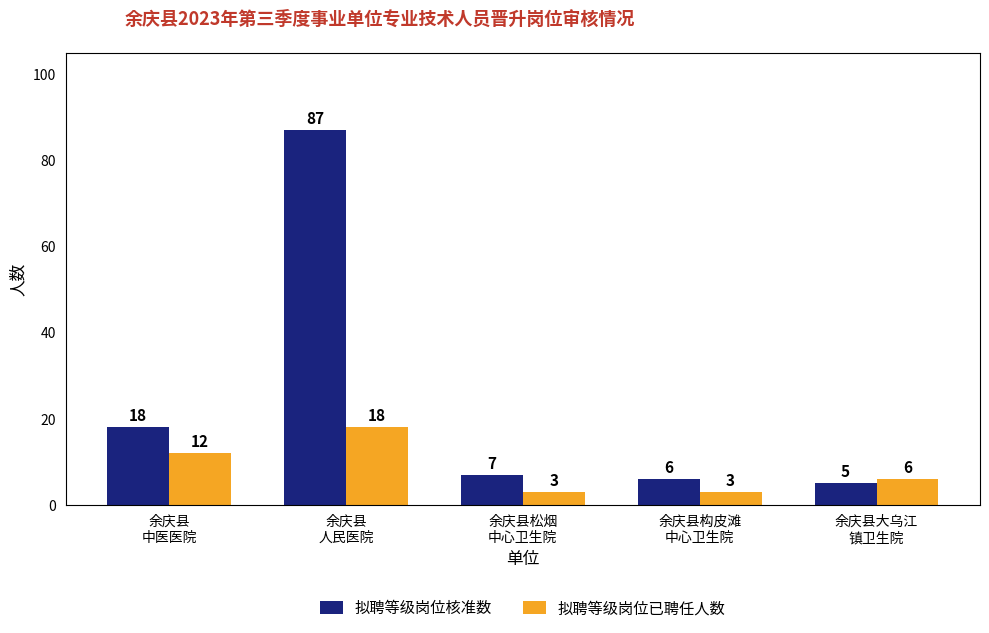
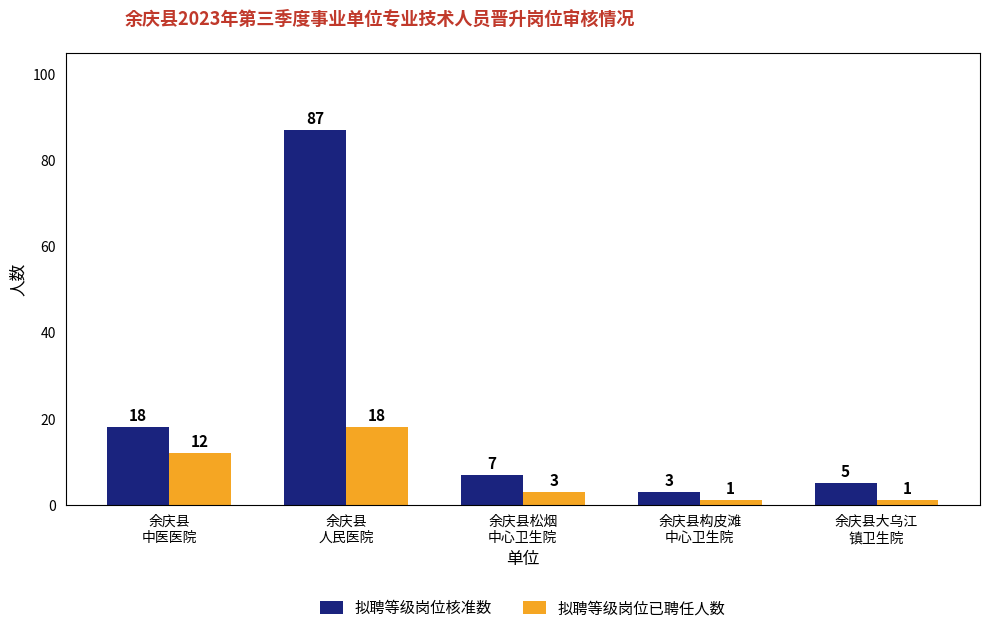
  {
    "拟聘等级岗位核准数": {
      "余庆县 中医医院": 18,
      "余庆县 人民医院": 87,
      "余庆县松烟 中心卫生院": 7,
-     "余庆县构皮滩 中心卫生院": 6,
+     "余庆县构皮滩 中心卫生院": 3,
      "余庆县大乌江 镇卫生院": 5
    },
    "拟聘等级岗位已聘任人数": {
      "余庆县 中医医院": 12,
      "余庆县 人民医院": 18,
      "余庆县松烟 中心卫生院": 3,
-     "余庆县构皮滩 中心卫生院": 3,
-     "余庆县大乌江 镇卫生院": 6
+     "余庆县构皮滩 中心卫生院": 1,
+     "余庆县大乌江 镇卫生院": 1
    }
  }
